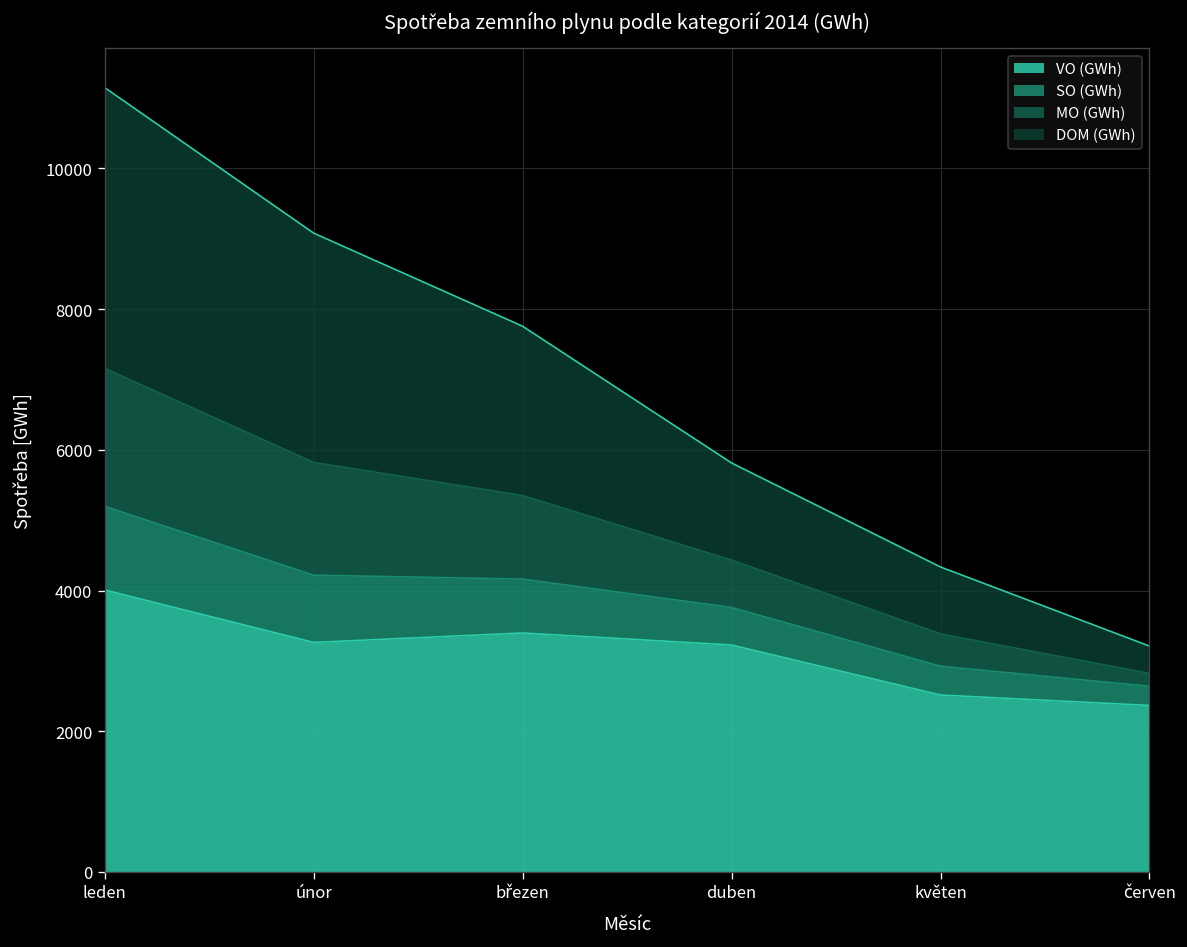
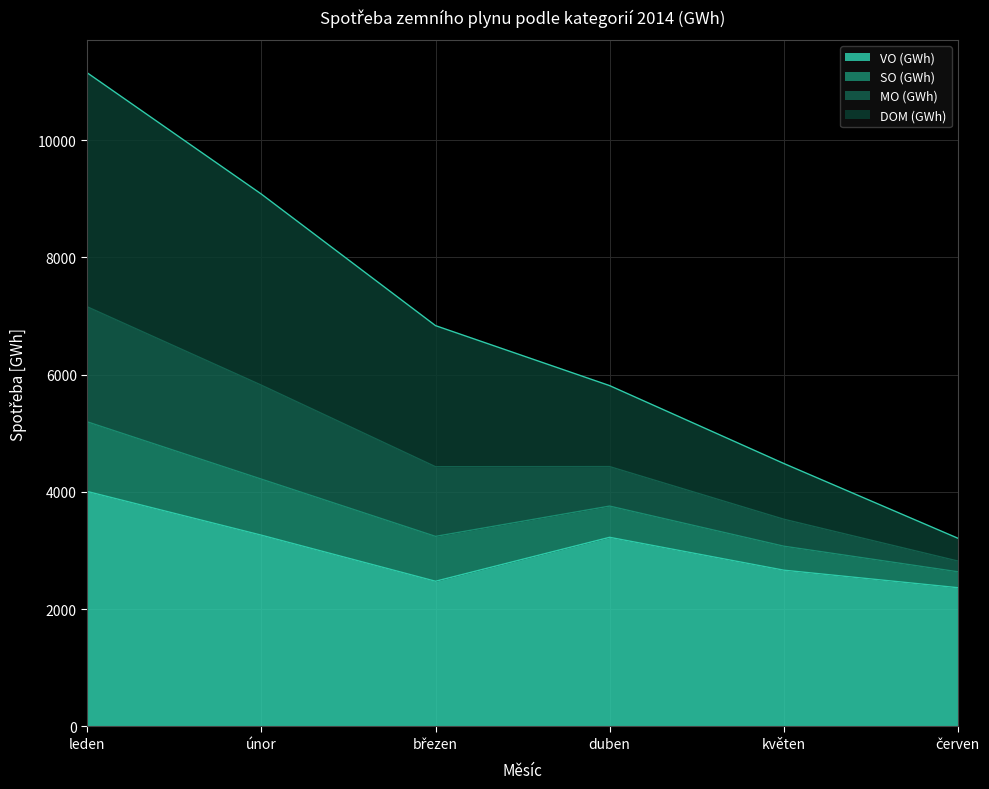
  {
    "VO (GWh)": {
      "leden": 4000,
      "únor": 3300,
-     "březen": 3400,
+     "březen": 2500,
      "duben": 3200,
-     "květen": 2500,
+     "květen": 2700,
      "červen": 2400
    }
  }
